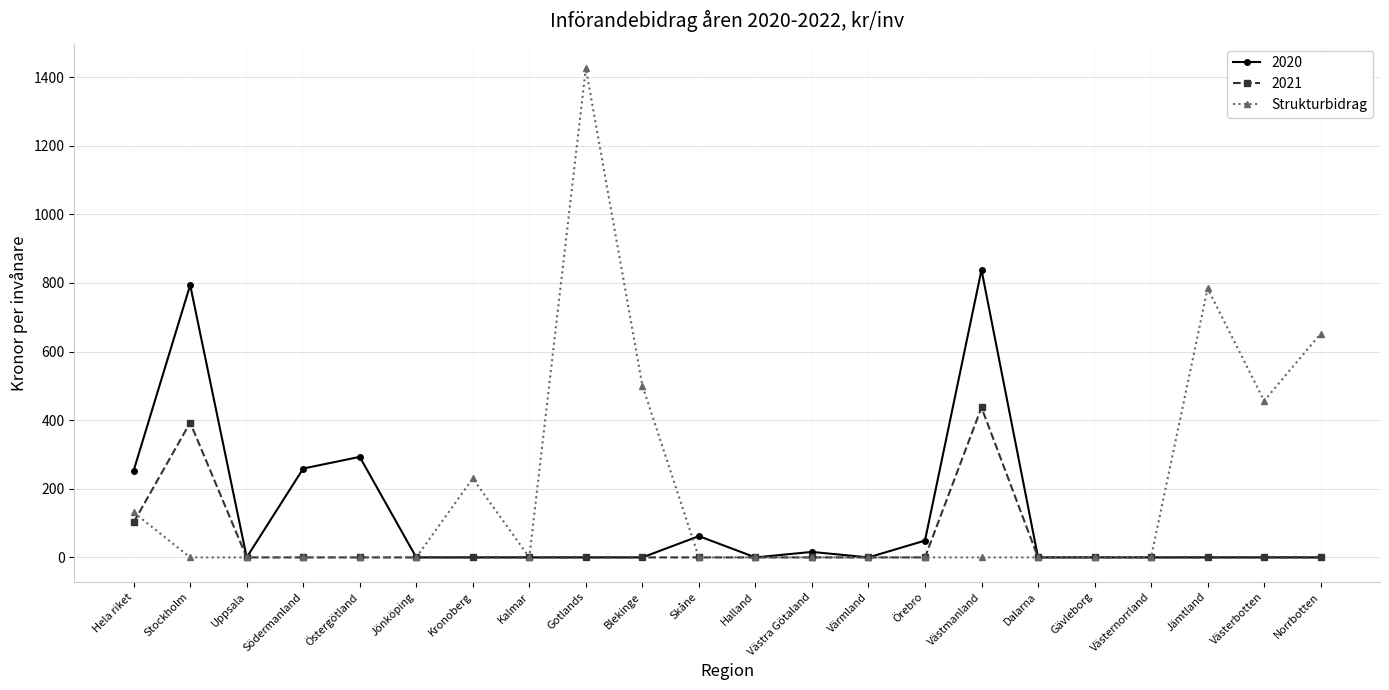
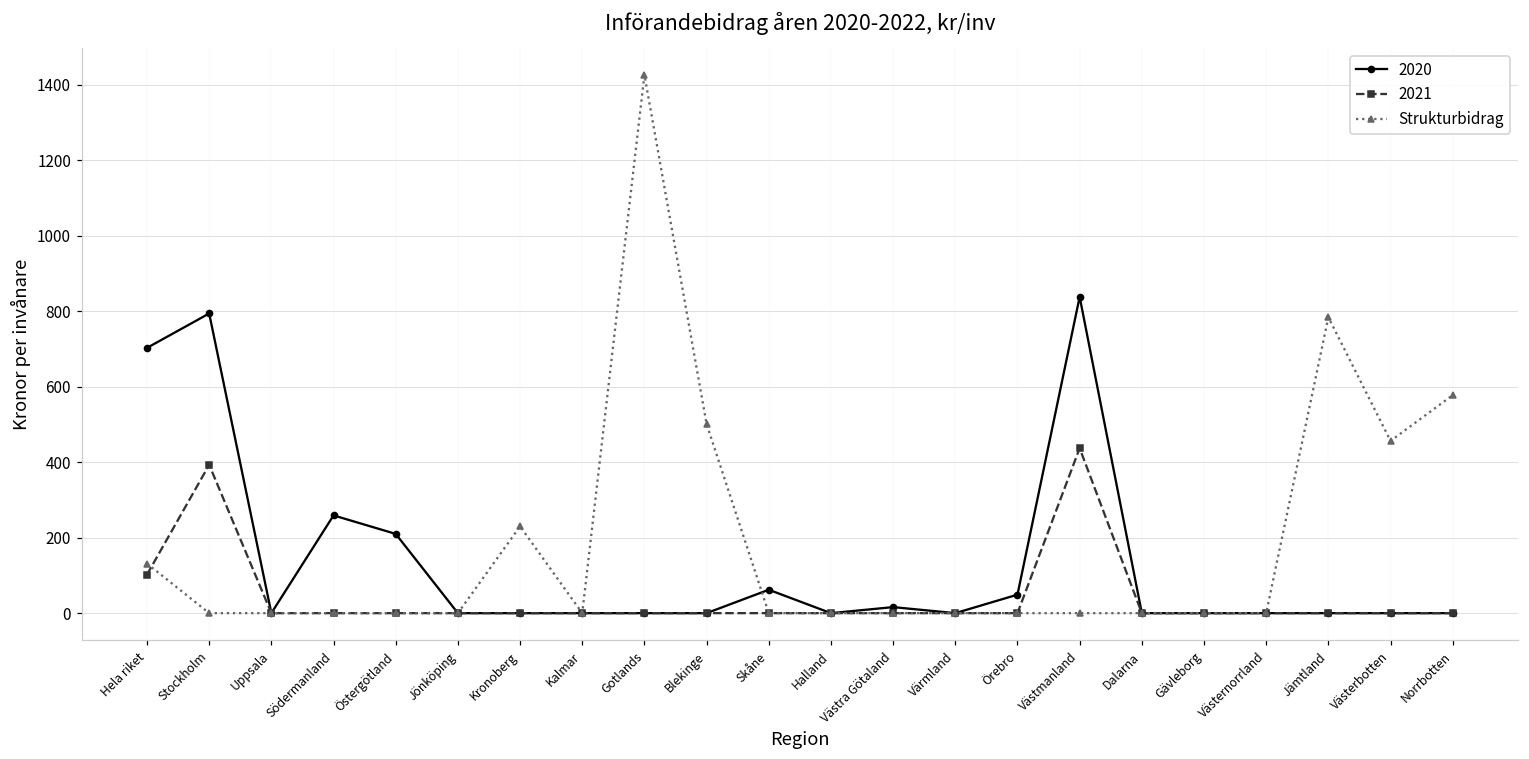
  {
    "2020": {
-     "Hela riket": 250,
+     "Hela riket": 700,
      "Stockholm": 790,
      "Södermanland": 260,
-     "Östergötland": 290,
+     "Östergötland": 210,
      "Skåne": 60,
      "Västra Götaland": 20,
      "Örebro": 50,
      "Västmanland": 840
    },
    "2021": {
      "Hela riket": 100,
      "Stockholm": 390,
      "Västmanland": 440
    },
    "Strukturbidrag": {
      "Hela riket": 130,
      "Stockholm": 0,
      "Kronoberg": 230,
      "Gotlands": 1430,
      "Blekinge": 500,
      "Västmanland": 0,
      "Jämtland": 780,
      "Västerbotten": 460,
-     "Norrbotten": 650
+     "Norrbotten": 580
    }
  }
